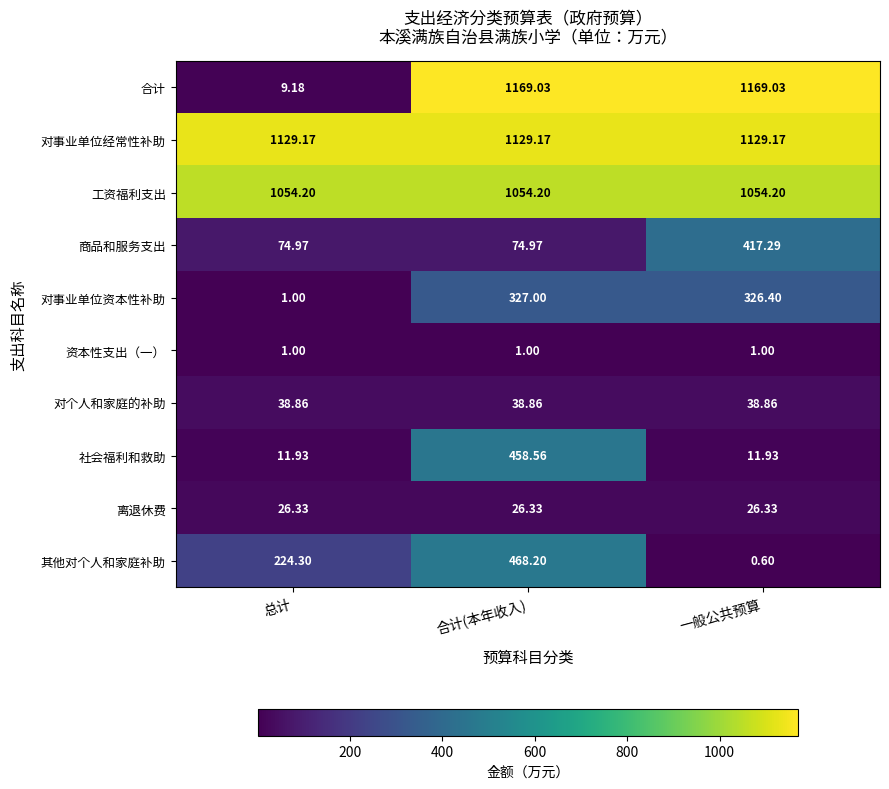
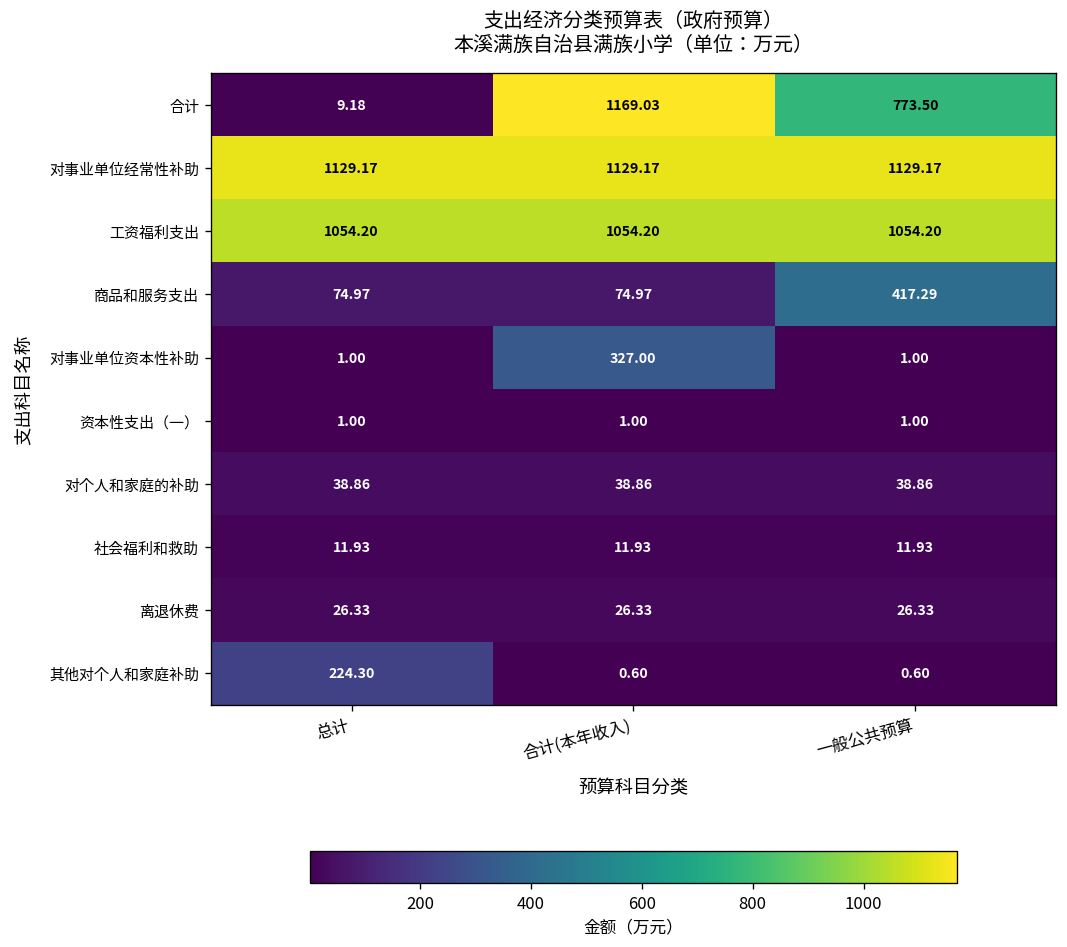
  {
    "合计": {
      "总计": 9.18,
      "合计(本年收入)": 1169.03,
-     "一般公共预算": 1169.03
+     "一般公共预算": 773.50
    },
    "对事业单位经常性补助": {
      "总计": 1129.17,
      "合计(本年收入)": 1129.17,
      "一般公共预算": 1129.17
    },
    "工资福利支出": {
      "总计": 1054.20,
      "合计(本年收入)": 1054.20,
      "一般公共预算": 1054.20
    },
    "商品和服务支出": {
      "总计": 74.97,
      "合计(本年收入)": 74.97,
      "一般公共预算": 417.29
    },
    "对事业单位资本性补助": {
      "总计": 1.00,
      "合计(本年收入)": 327.00,
-     "一般公共预算": 326.40
+     "一般公共预算": 1.00
    },
    "资本性支出（一）": {
      "总计": 1.00,
      "合计(本年收入)": 1.00,
      "一般公共预算": 1.00
    },
    "对个人和家庭的补助": {
      "总计": 38.86,
      "合计(本年收入)": 38.86,
      "一般公共预算": 38.86
    },
    "社会福利和救助": {
      "总计": 11.93,
-     "合计(本年收入)": 458.56,
+     "合计(本年收入)": 11.93,
      "一般公共预算": 11.93
    },
    "离退休费": {
      "总计": 26.33,
      "合计(本年收入)": 26.33,
      "一般公共预算": 26.33
    },
    "其他对个人和家庭补助": {
      "总计": 224.30,
-     "合计(本年收入)": 468.20,
+     "合计(本年收入)": 0.60,
      "一般公共预算": 0.60
    }
  }
